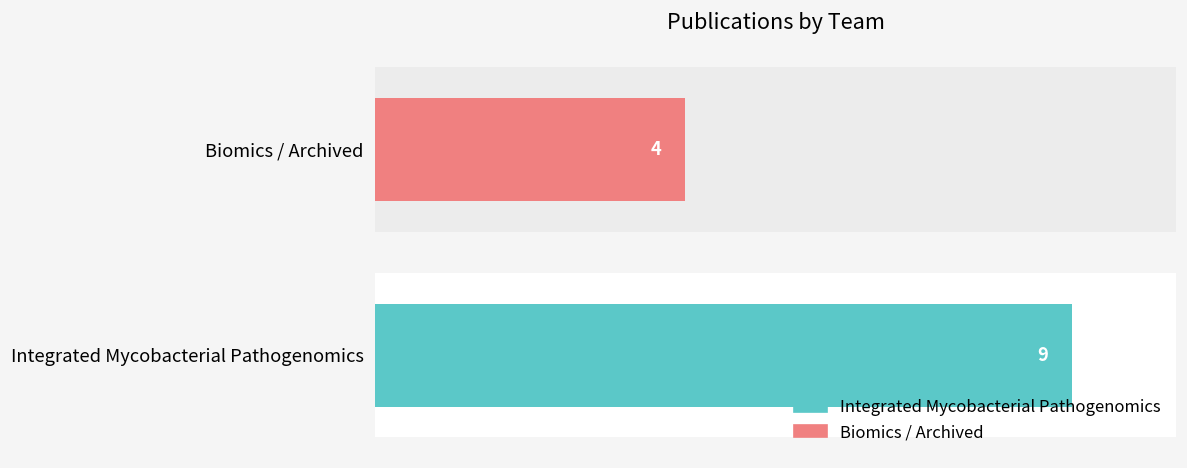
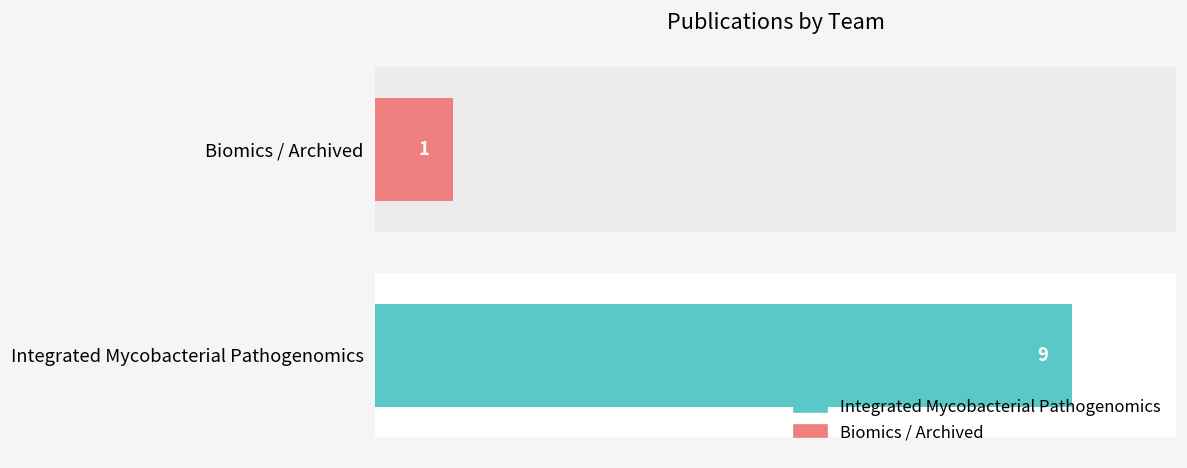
  {
-   "Biomics / Archived": 4,
+   "Biomics / Archived": 1,
    "Integrated Mycobacterial Pathogenomics": 9
  }
